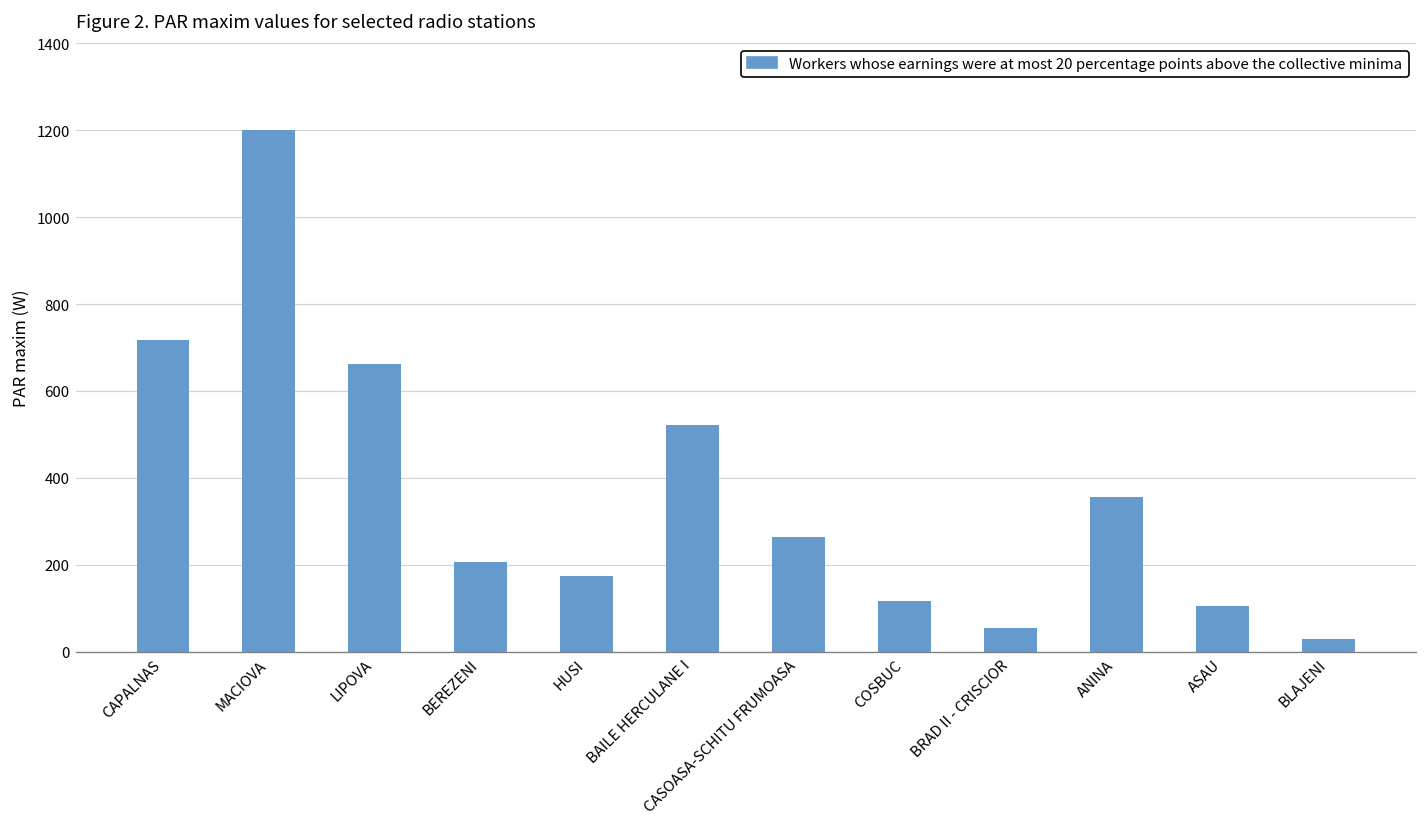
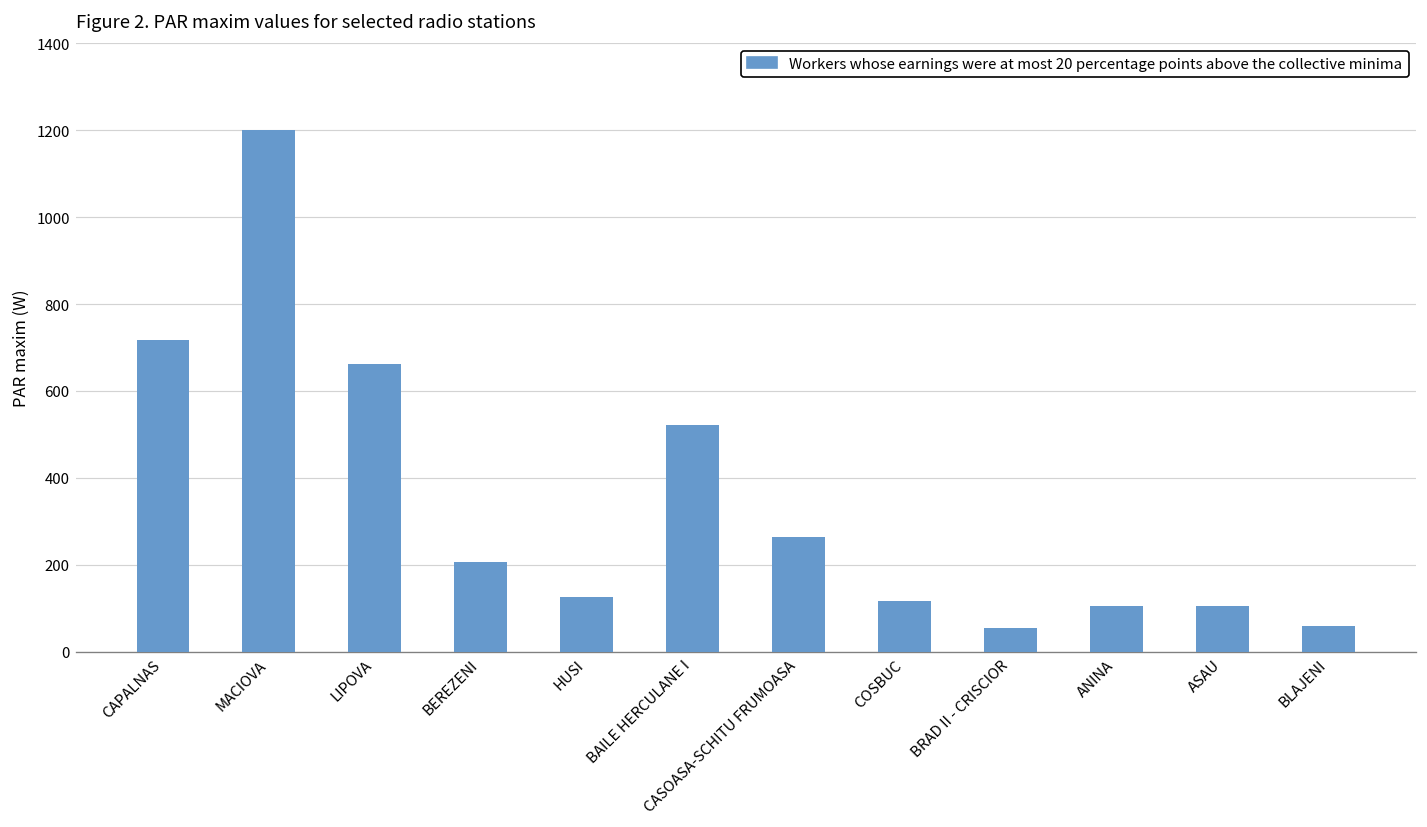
  {
    "CAPALNAS": 720,
    "MACIOVA": 1200,
    "LIPOVA": 660,
    "BEREZENI": 210,
-   "HUSI": 180,
+   "HUSI": 130,
    "BAILE HERCULANE I": 520,
    "CASOASA-SCHITU FRUMOASA": 260,
    "COSBUC": 120,
    "BRAD II - CRISCIOR": 50,
-   "ANINA": 360,
+   "ANINA": 110,
    "ASAU": 110,
-   "BLAJENI": 30
+   "BLAJENI": 60
  }
